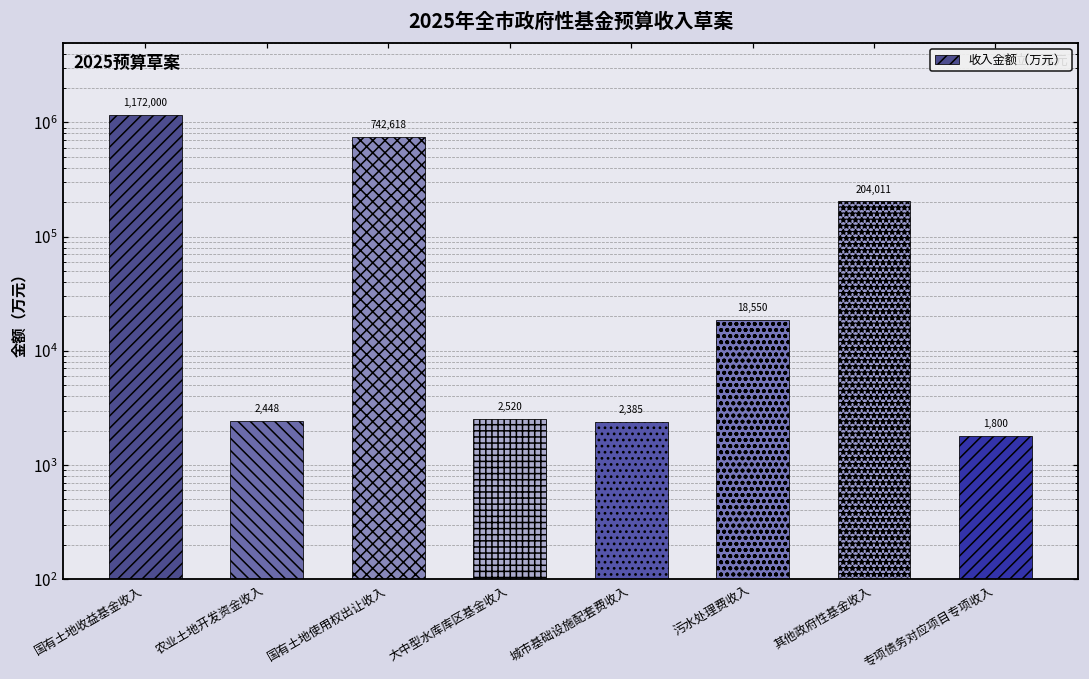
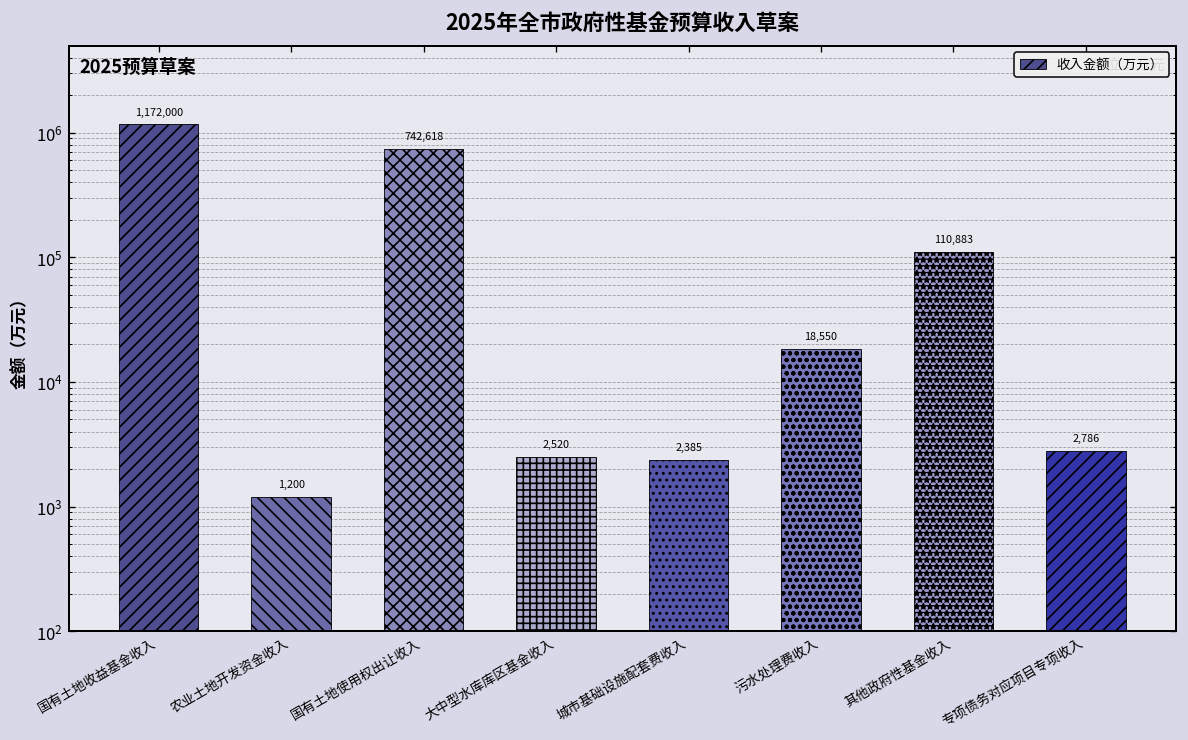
  {
    "国有土地收益基金收入": "1,172,000",
-   "农业土地开发资金收入": "2,448",
+   "农业土地开发资金收入": "1,200",
    "国有土地使用权出让收入": "742,618",
    "大中型水库库区基金收入": "2,520",
    "城市基础设施配套费收入": "2,385",
    "污水处理费收入": "18,550",
-   "其他政府性基金收入": "204,011",
-   "专项债务对应项目专项收入": "1,800"
+   "其他政府性基金收入": "110,883",
+   "专项债务对应项目专项收入": "2,786"
  }
